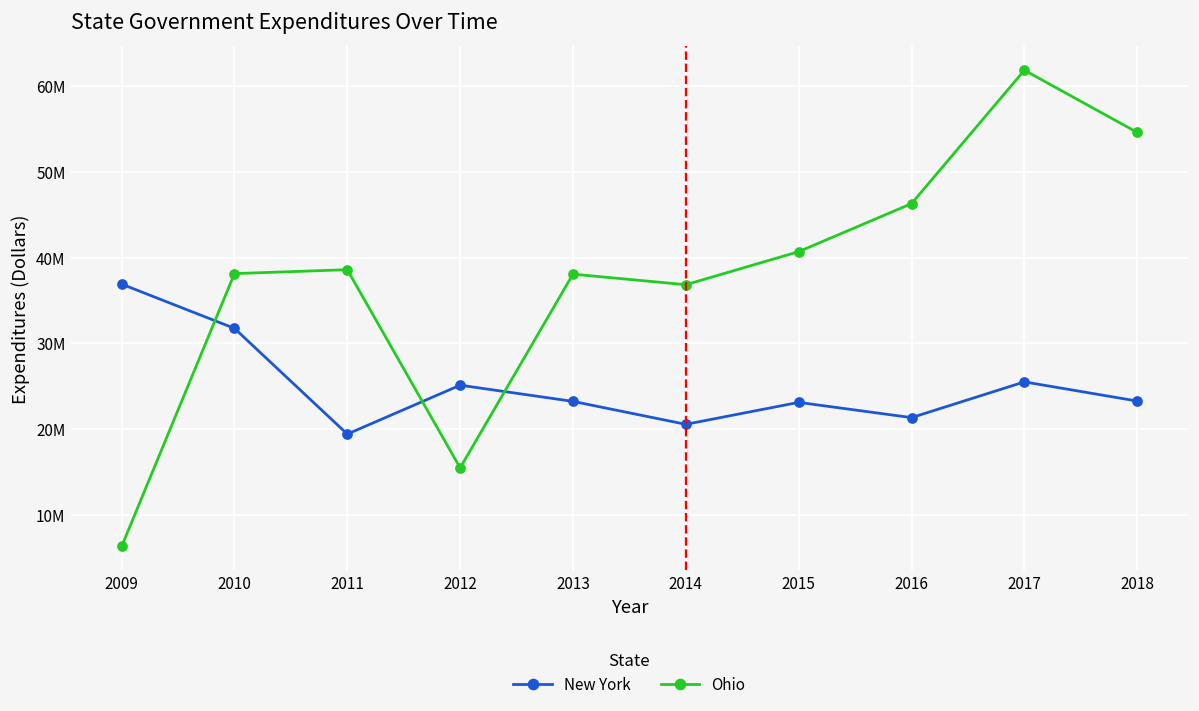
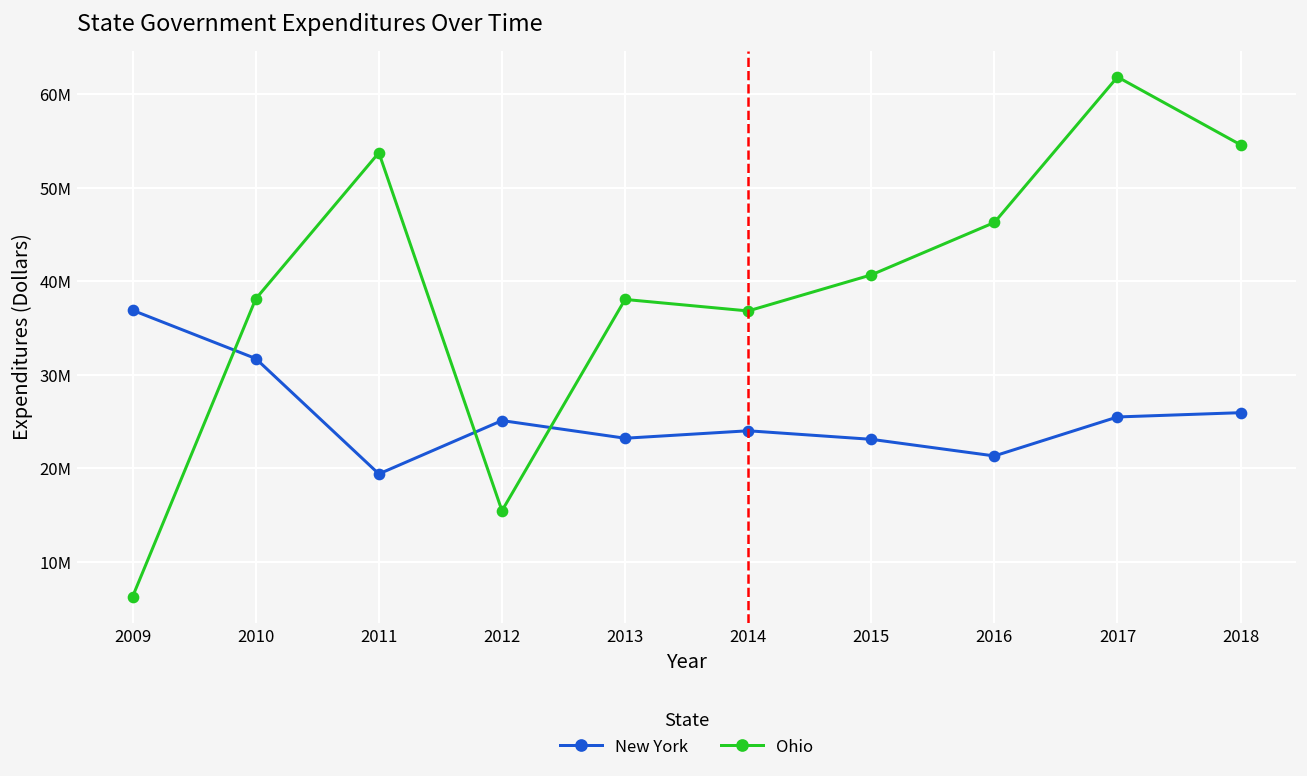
  {
    "New York": {
      "2009": 37000000,
      "2010": 32000000,
      "2011": 19000000,
      "2012": 25000000,
      "2013": 23000000,
-     "2014": 21000000,
+     "2014": 24000000,
      "2015": 23000000,
      "2016": 21000000,
      "2017": 26000000,
-     "2018": 23000000
+     "2018": 26000000
    },
    "Ohio": {
      "2009": 6000000,
      "2010": 38000000,
-     "2011": 39000000,
+     "2011": 54000000,
      "2012": 15000000,
      "2013": 38000000,
      "2014": 37000000,
      "2015": 41000000,
      "2016": 46000000,
      "2017": 62000000,
      "2018": 55000000
    }
  }
